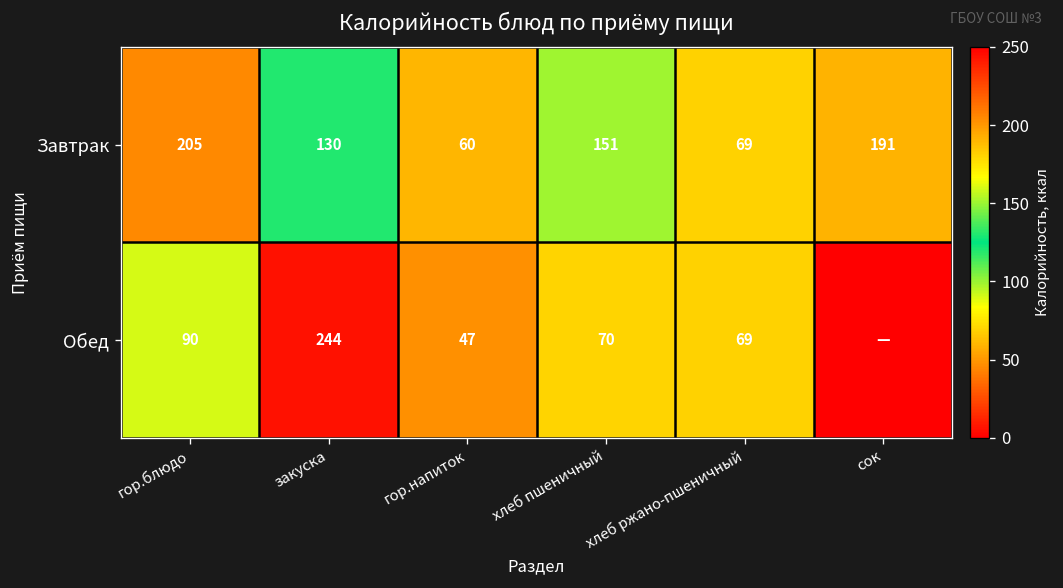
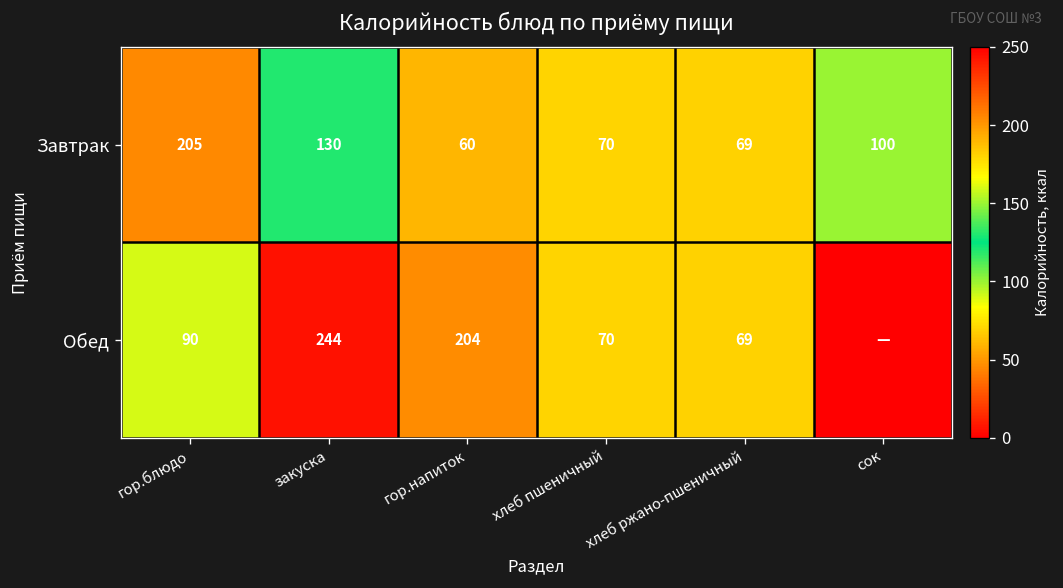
  {
    "Завтрак": {
      "гор.блюдо": 205,
      "закуска": 130,
      "гор.напиток": 60,
-     "хлеб пшеничный": 151,
+     "хлеб пшеничный": 70,
      "хлеб ржано-пшеничный": 69,
-     "сок": 191
+     "сок": 100
    },
    "Обед": {
      "гор.блюдо": 90,
      "закуска": 244,
-     "гор.напиток": 47,
+     "гор.напиток": 204,
      "хлеб пшеничный": 70,
      "хлеб ржано-пшеничный": 69
    }
  }
